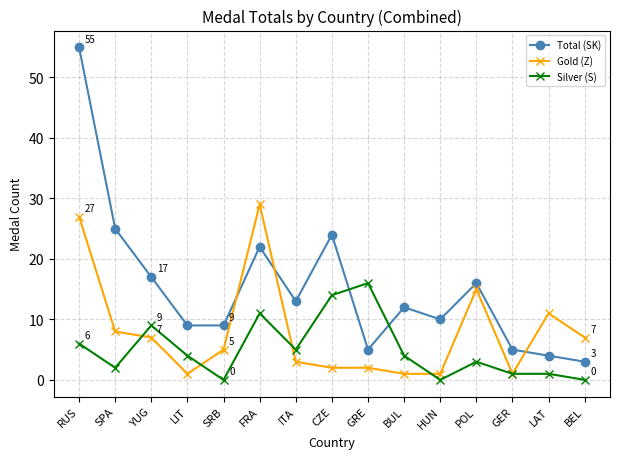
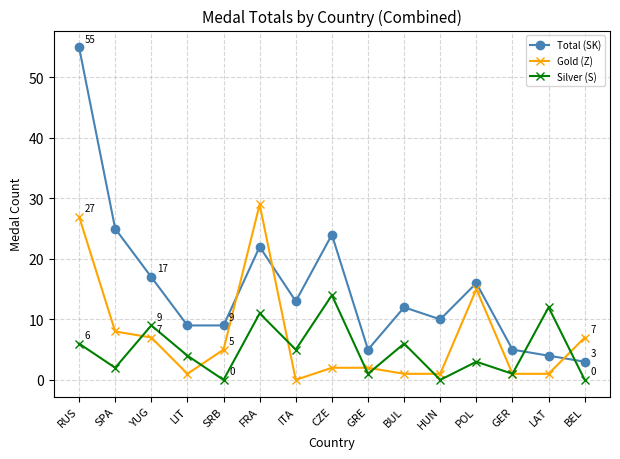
  {
    "Total (SK)": {
      "RUS": 55,
      "YUG": 17,
      "SRB": 9,
      "BEL": 3
    },
    "Gold (Z)": {
      "SPA": 8,
      "LIT": 1,
      "FRA": 29,
-     "ITA": 3,
+     "ITA": 0,
      "CZE": 2,
      "GRE": 2,
      "BUL": 1,
      "HUN": 1,
      "POL": 15,
-     "LAT": 11
+     "LAT": 1
    },
    "Silver (S)": {
      "SPA": 2,
      "LIT": 4,
      "FRA": 11,
      "ITA": 5,
      "CZE": 14,
-     "GRE": 16,
-     "BUL": 4,
+     "GRE": 1,
+     "BUL": 6,
      "HUN": 0,
      "POL": 3,
-     "LAT": 1
+     "LAT": 12
    }
  }
